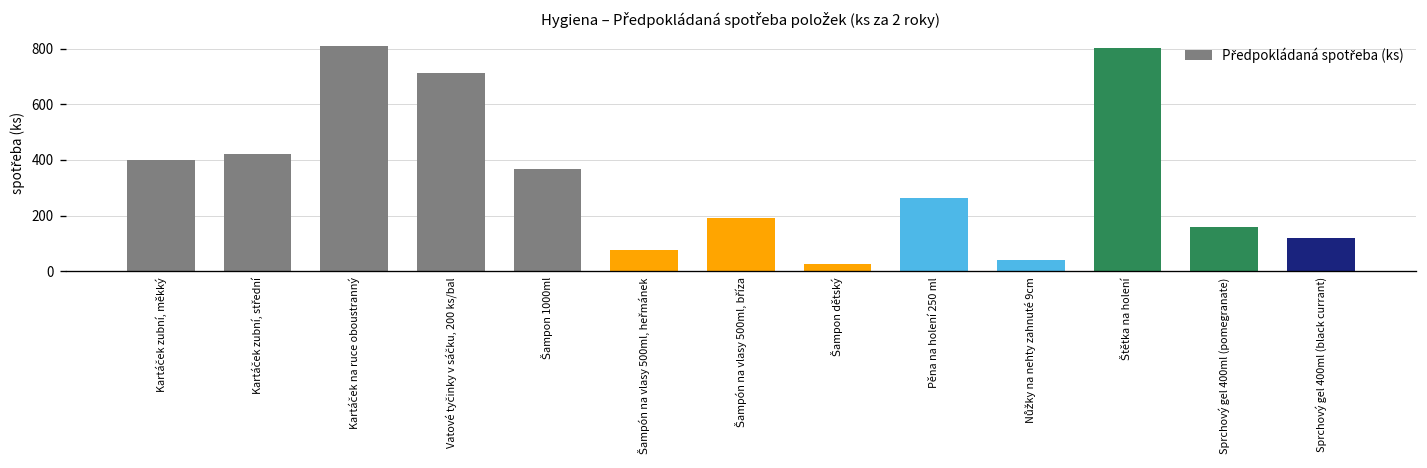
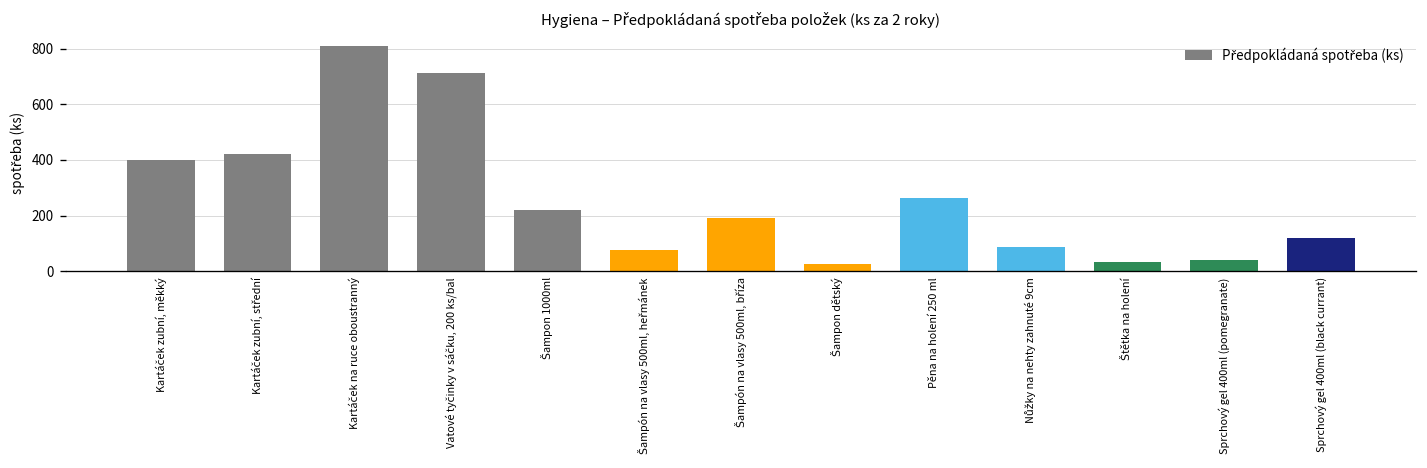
  {
    "Kartáček zubní, měkký": 400,
    "Kartáček zubní, střední": 420,
    "Kartáček na ruce oboustranný": 810,
    "Vatové tyčinky v sáčku, 200 ks/bal": 710,
-   "Šampon 1000ml": 370,
+   "Šampon 1000ml": 220,
    "Šampón na vlasy 500ml, heřmánek": 80,
    "Šampón na vlasy 500ml, bříza": 190,
    "Šampon dětský": 30,
    "Pěna na holení 250 ml": 270,
-   "Nůžky na nehty zahnuté 9cm": 40,
-   "Štětka na holení": 800,
-   "Sprchový gel 400ml (pomegranate)": 160,
+   "Nůžky na nehty zahnuté 9cm": 90,
+   "Štětka na holení": 30,
+   "Sprchový gel 400ml (pomegranate)": 40,
    "Sprchový gel 400ml (black currant)": 120
  }
